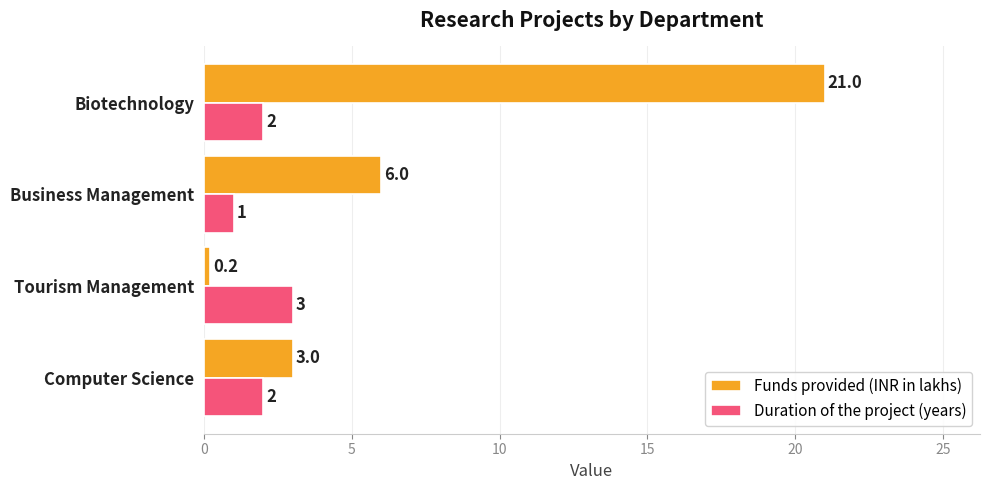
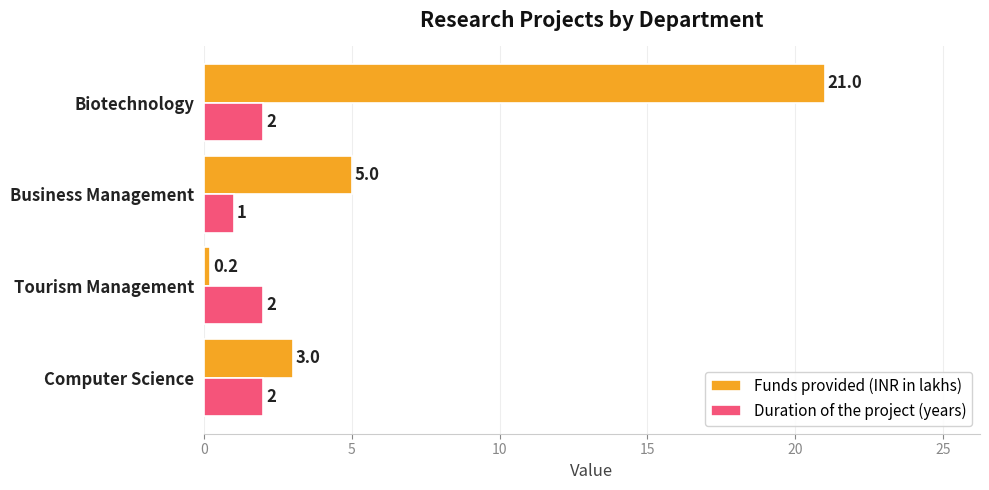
  {
    "Funds provided (INR in lakhs)": {
      "Biotechnology": 21.0,
-     "Business Management": 6.0,
+     "Business Management": 5.0,
      "Tourism Management": 0.2,
      "Computer Science": 3.0
    },
    "Duration of the project (years)": {
      "Biotechnology": 2,
      "Business Management": 1,
-     "Tourism Management": 3,
+     "Tourism Management": 2,
      "Computer Science": 2
    }
  }
